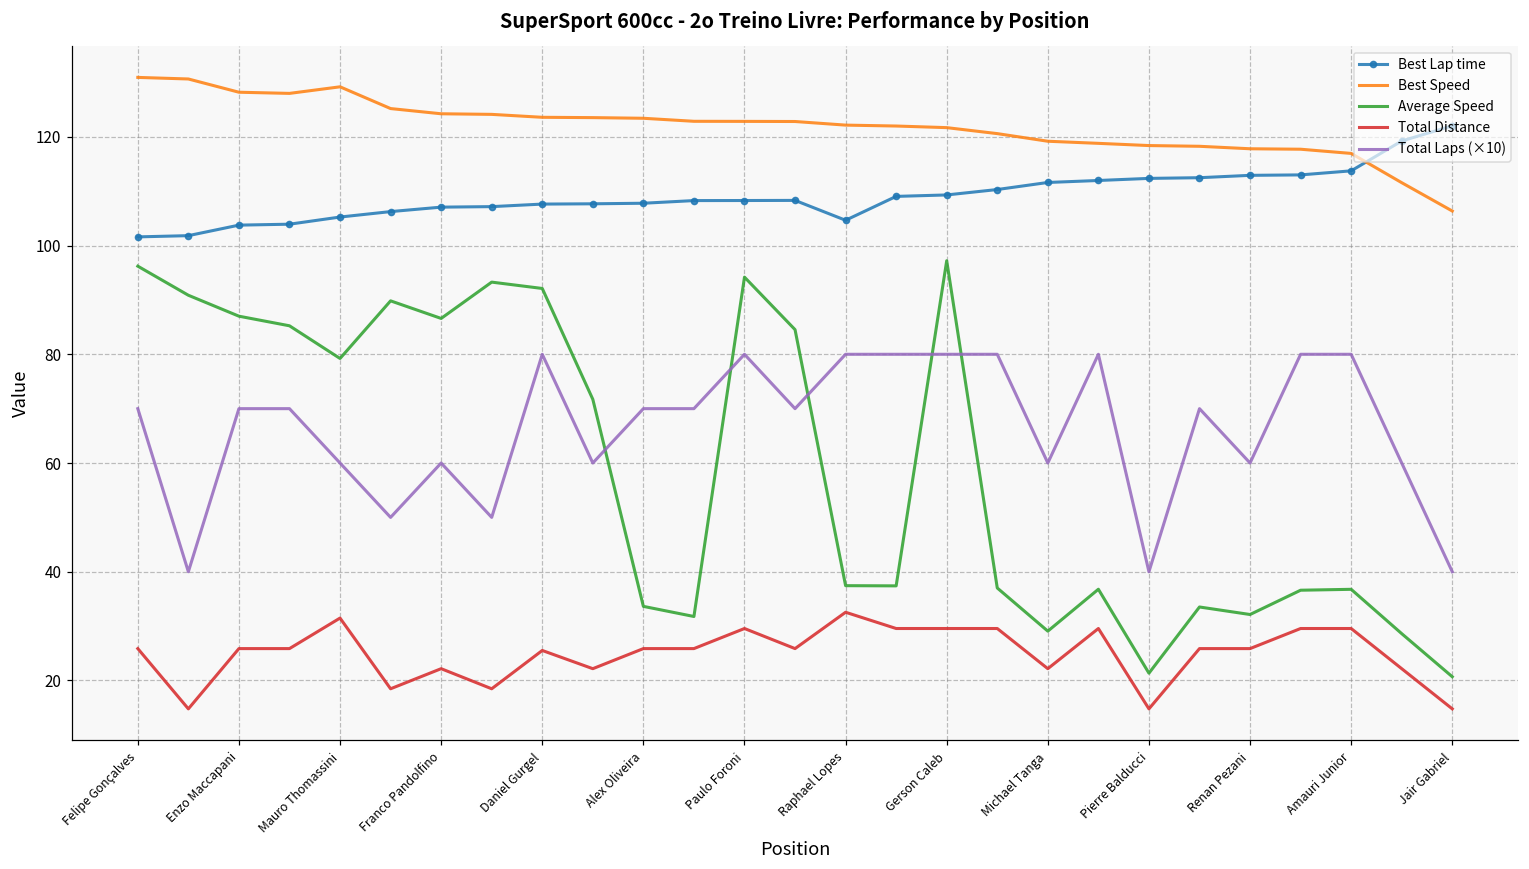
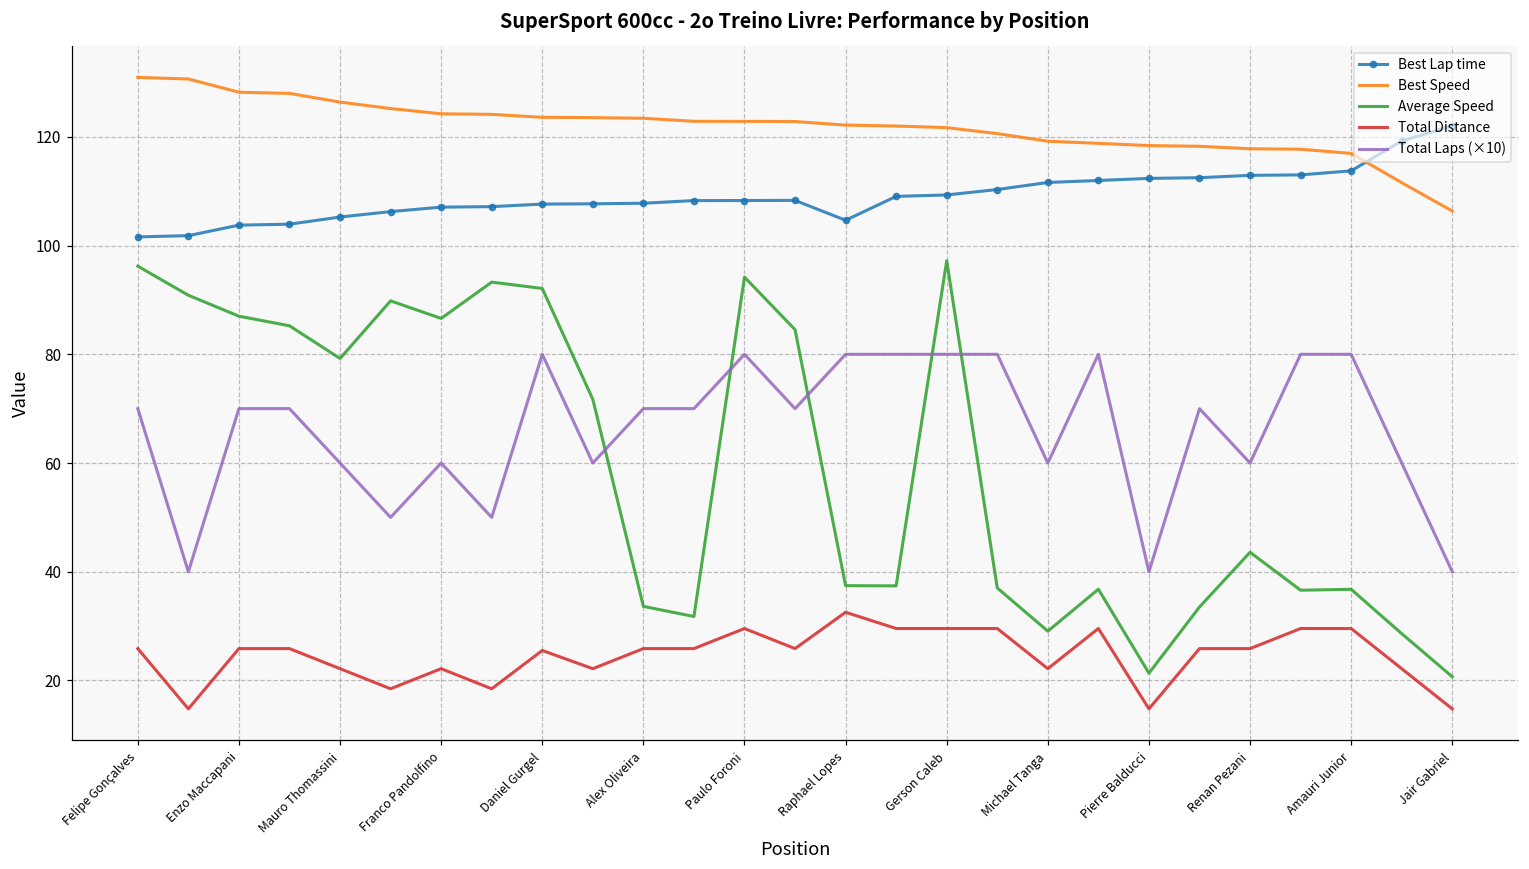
  {
    "Best Lap time": {
      "Felipe Gonçalves": 102,
      "Enzo Maccapani": 104,
      "Mauro Thomassini": 105,
      "Franco Pandolfino": 107,
      "Daniel Gurgel": 108,
      "Alex Oliveira": 108,
      "Paulo Foroni": 108,
      "Raphael Lopes": 105,
      "Gerson Caleb": 109,
      "Michael Tanga": 112,
      "Pierre Balducci": 112,
      "Renan Pezani": 113,
      "Amauri Junior": 114
    },
    "Best Speed": {
      "Felipe Gonçalves": 131,
      "Enzo Maccapani": 128,
-     "Mauro Thomassini": 129,
+     "Mauro Thomassini": 126,
      "Franco Pandolfino": 124,
      "Daniel Gurgel": 124,
      "Alex Oliveira": 123,
      "Paulo Foroni": 123,
      "Raphael Lopes": 122,
      "Gerson Caleb": 122,
      "Michael Tanga": 119,
      "Pierre Balducci": 118,
      "Renan Pezani": 118,
      "Amauri Junior": 117,
      "Jair Gabriel": 106
    },
    "Average Speed": {
      "Felipe Gonçalves": 96,
      "Enzo Maccapani": 87,
      "Mauro Thomassini": 79,
      "Franco Pandolfino": 87,
      "Daniel Gurgel": 92,
      "Alex Oliveira": 34,
      "Paulo Foroni": 94,
      "Raphael Lopes": 37,
      "Gerson Caleb": 97,
      "Michael Tanga": 29,
      "Pierre Balducci": 21,
-     "Renan Pezani": 32,
+     "Renan Pezani": 44,
      "Amauri Junior": 37,
      "Jair Gabriel": 21
    },
    "Total Distance": {
      "Felipe Gonçalves": 26,
      "Enzo Maccapani": 26,
-     "Mauro Thomassini": 31,
+     "Mauro Thomassini": 22,
      "Franco Pandolfino": 22,
      "Daniel Gurgel": 26,
      "Alex Oliveira": 26,
      "Paulo Foroni": 30,
      "Raphael Lopes": 33,
      "Gerson Caleb": 30,
      "Michael Tanga": 22,
      "Pierre Balducci": 15,
      "Renan Pezani": 26,
      "Amauri Junior": 30,
      "Jair Gabriel": 15
    },
    "Total Laps (×10)": {
      "Felipe Gonçalves": 70,
      "Enzo Maccapani": 70,
      "Mauro Thomassini": 60,
      "Franco Pandolfino": 60,
      "Daniel Gurgel": 80,
      "Alex Oliveira": 70,
      "Paulo Foroni": 80,
      "Raphael Lopes": 80,
      "Gerson Caleb": 80,
      "Michael Tanga": 60,
      "Pierre Balducci": 40,
      "Renan Pezani": 60,
      "Amauri Junior": 80,
      "Jair Gabriel": 40
    }
  }
